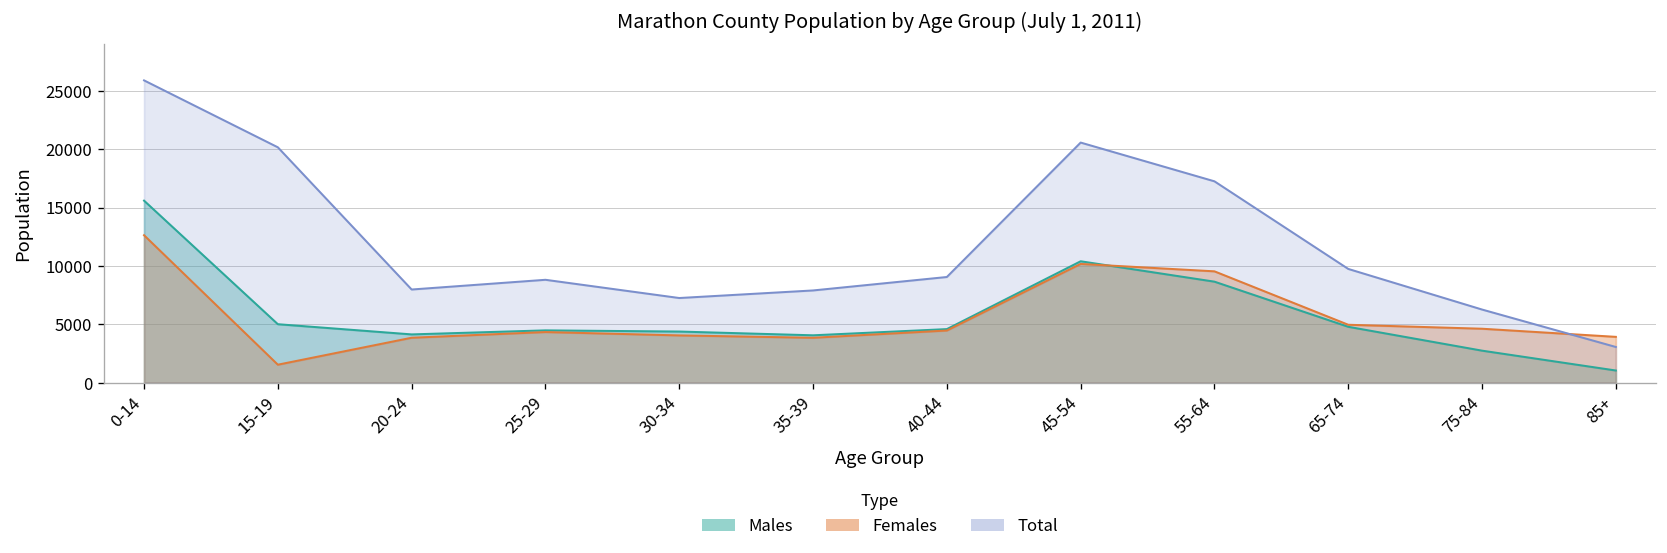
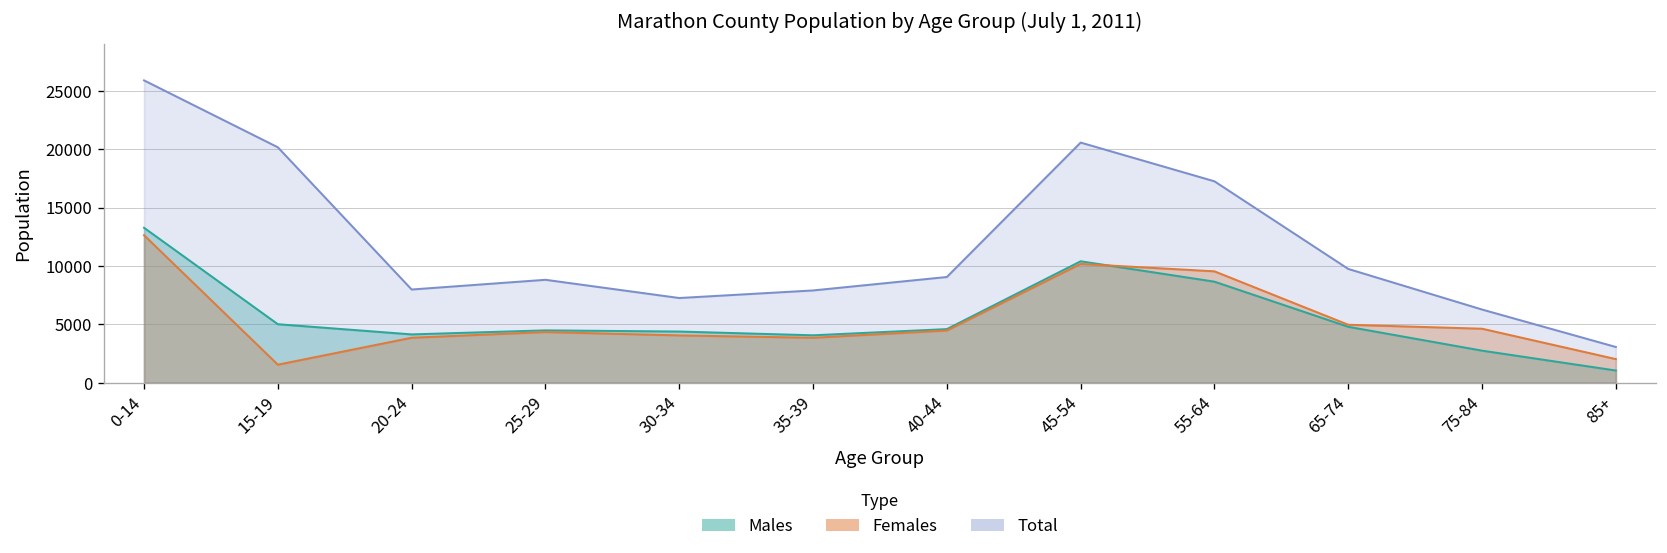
  {
    "Males": {
-     "0-14": 16000,
+     "0-14": 13000,
      "15-19": 5000,
      "20-24": 4000,
      "30-34": 4000,
      "55-64": 9000,
      "75-84": 3000,
      "85+": 1000
    },
    "Females": {
      "0-14": 13000,
      "15-19": 2000,
      "20-24": 4000,
      "30-34": 4000,
      "55-64": 10000,
      "75-84": 5000,
-     "85+": 4000
+     "85+": 2000
    },
    "Total": {
      "0-14": 26000,
      "15-19": 20000,
      "20-24": 8000,
      "25-29": 9000,
      "30-34": 7000,
      "35-39": 8000,
      "40-44": 9000,
      "45-54": 21000,
      "55-64": 17000,
      "65-74": 10000,
      "75-84": 6000,
      "85+": 3000
    }
  }
